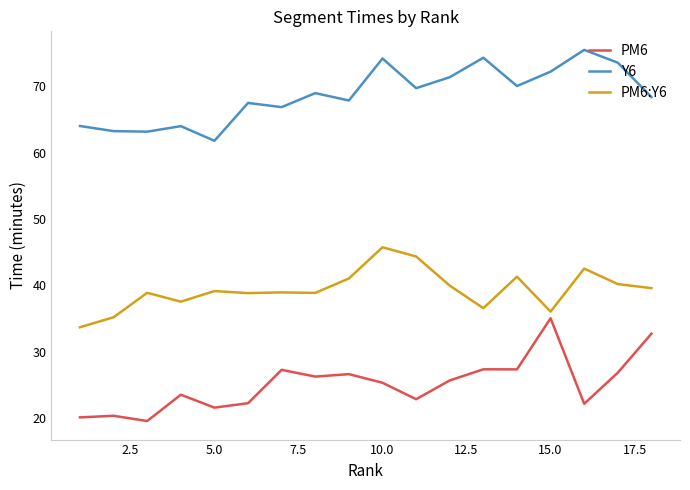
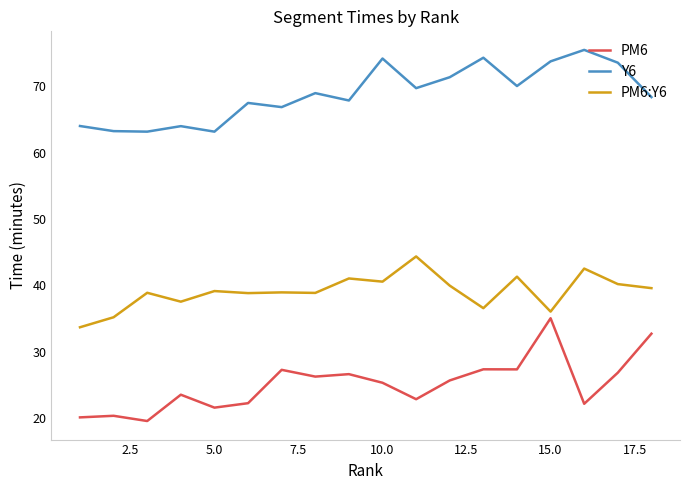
  {
    "PM6": {
      "5.0": 22,
      "10.0": 25,
      "15.0": 35
    },
    "Y6": {
-     "5.0": 62,
+     "5.0": 63,
      "10.0": 74,
-     "15.0": 72
+     "15.0": 74
    },
    "PM6:Y6": {
      "5.0": 39,
-     "10.0": 46,
+     "10.0": 41,
      "15.0": 36
    }
  }
